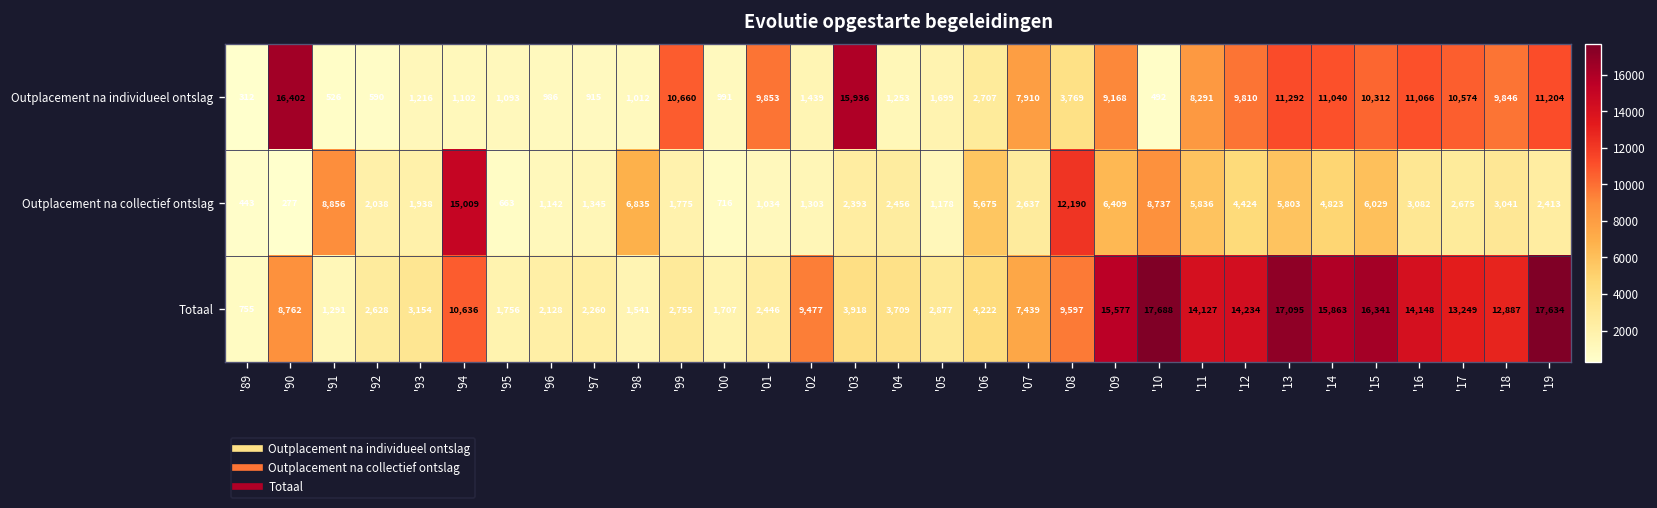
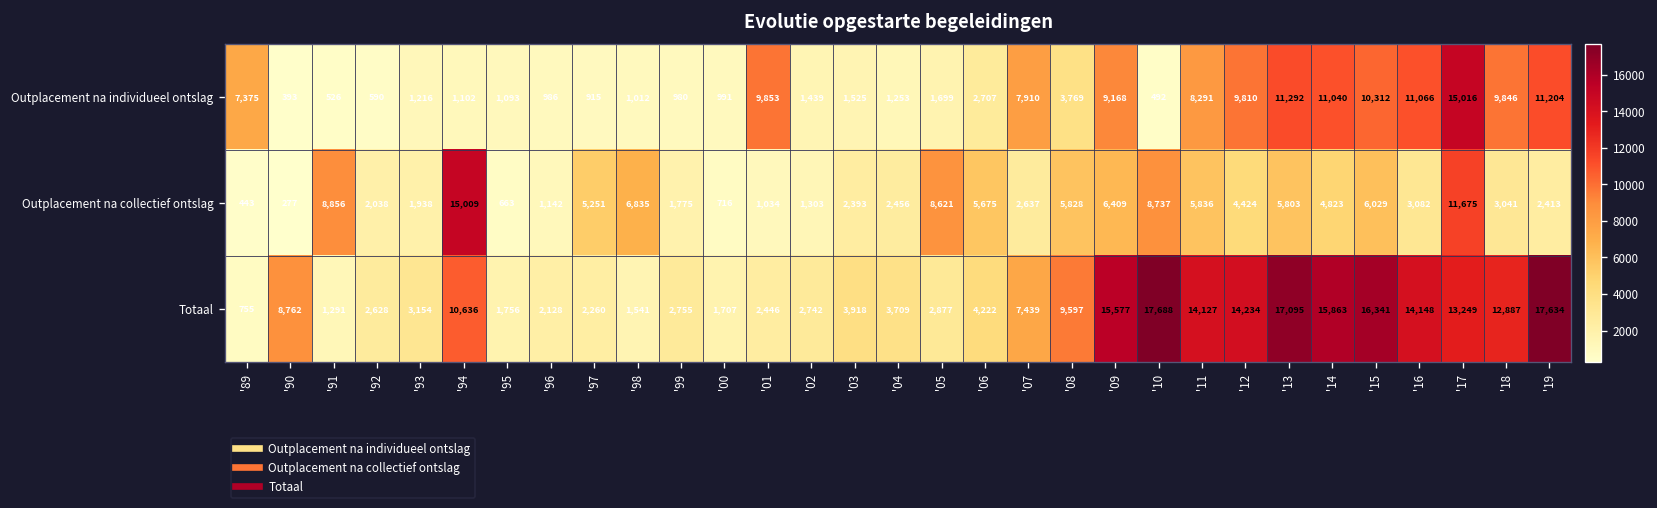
  {
    "Outplacement na individueel ontslag": {
-     "'89": "312",
-     "'90": "16,402",
+     "'89": "7,375",
+     "'90": "393",
      "'91": "526",
      "'92": "590",
      "'93": "1,216",
      "'94": "1,102",
      "'95": "1,093",
      "'96": "986",
      "'97": "915",
      "'98": "1,012",
-     "'99": "10,660",
+     "'99": "980",
      "'00": "991",
      "'01": "9,853",
      "'02": "1,439",
-     "'03": "15,936",
+     "'03": "1,525",
      "'04": "1,253",
      "'05": "1,699",
      "'06": "2,707",
      "'07": "7,910",
      "'08": "3,769",
      "'09": "9,168",
      "'10": "492",
      "'11": "8,291",
      "'12": "9,810",
      "'13": "11,292",
      "'14": "11,040",
      "'15": "10,312",
      "'16": "11,066",
-     "'17": "10,574",
+     "'17": "15,016",
      "'18": "9,846",
      "'19": "11,204"
    },
    "Outplacement na collectief ontslag": {
      "'89": "443",
      "'90": "277",
      "'91": "8,856",
      "'92": "2,038",
      "'93": "1,938",
      "'94": "15,009",
      "'95": "663",
      "'96": "1,142",
-     "'97": "1,345",
+     "'97": "5,251",
      "'98": "6,835",
      "'99": "1,775",
      "'00": "716",
      "'01": "1,034",
      "'02": "1,303",
      "'03": "2,393",
      "'04": "2,456",
-     "'05": "1,178",
+     "'05": "8,621",
      "'06": "5,675",
      "'07": "2,637",
-     "'08": "12,190",
+     "'08": "5,828",
      "'09": "6,409",
      "'10": "8,737",
      "'11": "5,836",
      "'12": "4,424",
      "'13": "5,803",
      "'14": "4,823",
      "'15": "6,029",
      "'16": "3,082",
-     "'17": "2,675",
+     "'17": "11,675",
      "'18": "3,041",
      "'19": "2,413"
    },
    "Totaal": {
      "'89": "755",
      "'90": "8,762",
      "'91": "1,291",
      "'92": "2,628",
      "'93": "3,154",
      "'94": "10,636",
      "'95": "1,756",
      "'96": "2,128",
      "'97": "2,260",
      "'98": "1,541",
      "'99": "2,755",
      "'00": "1,707",
      "'01": "2,446",
-     "'02": "9,477",
+     "'02": "2,742",
      "'03": "3,918",
      "'04": "3,709",
      "'05": "2,877",
      "'06": "4,222",
      "'07": "7,439",
      "'08": "9,597",
      "'09": "15,577",
      "'10": "17,688",
      "'11": "14,127",
      "'12": "14,234",
      "'13": "17,095",
      "'14": "15,863",
      "'15": "16,341",
      "'16": "14,148",
      "'17": "13,249",
      "'18": "12,887",
      "'19": "17,634"
    }
  }
